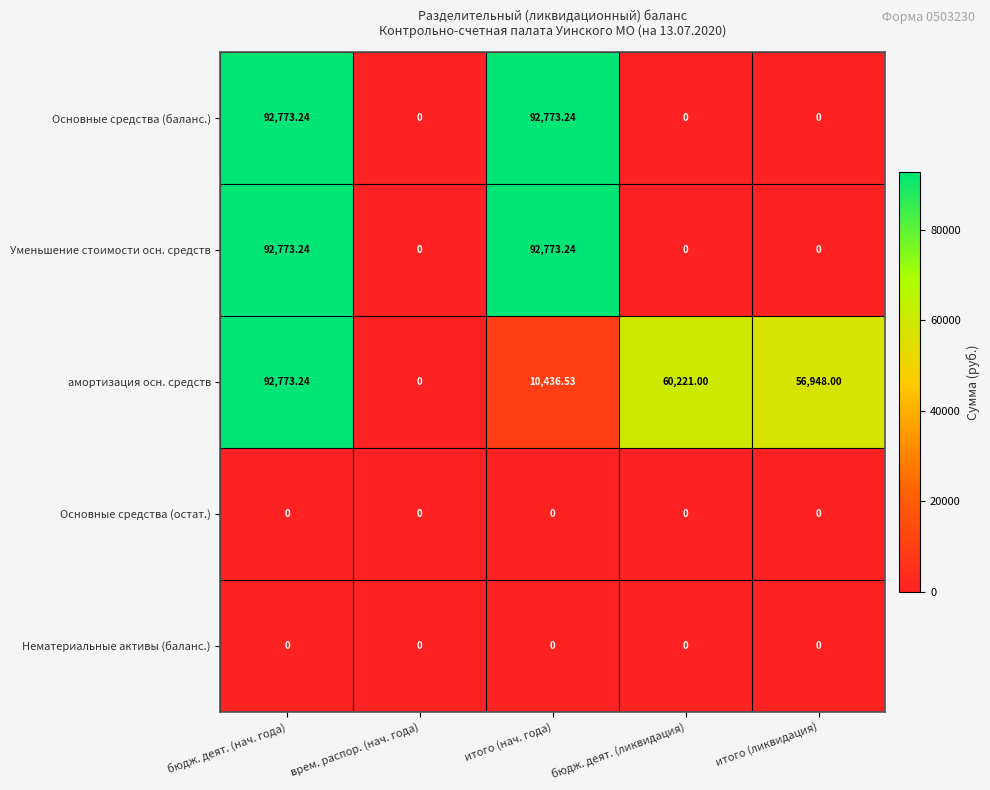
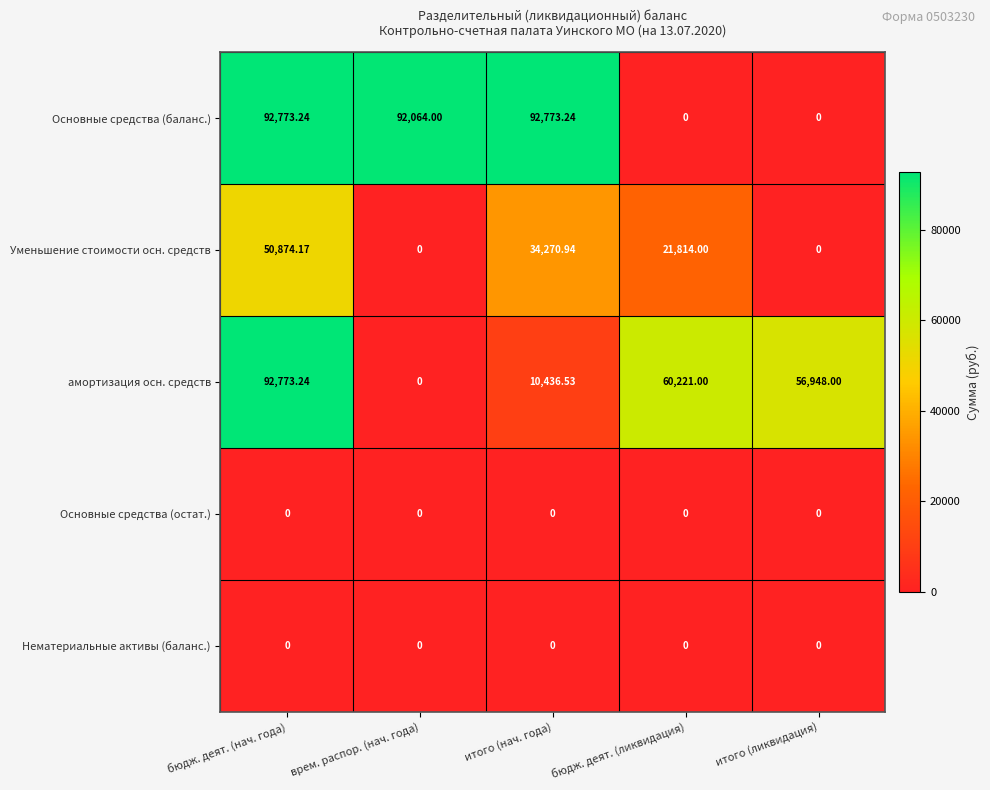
  {
    "Основные средства (баланс.)": {
      "бюдж. деят. (нач. года)": "92,773.24",
-     "врем. распор. (нач. года)": "0",
+     "врем. распор. (нач. года)": "92,064.00",
      "итого (нач. года)": "92,773.24",
      "бюдж. деят. (ликвидация)": "0",
      "итого (ликвидация)": "0"
    },
    "Уменьшение стоимости осн. средств": {
-     "бюдж. деят. (нач. года)": "92,773.24",
+     "бюдж. деят. (нач. года)": "50,874.17",
      "врем. распор. (нач. года)": "0",
-     "итого (нач. года)": "92,773.24",
-     "бюдж. деят. (ликвидация)": "0",
+     "итого (нач. года)": "34,270.94",
+     "бюдж. деят. (ликвидация)": "21,814.00",
      "итого (ликвидация)": "0"
    },
    "амортизация осн. средств": {
      "бюдж. деят. (нач. года)": "92,773.24",
      "врем. распор. (нач. года)": "0",
      "итого (нач. года)": "10,436.53",
      "бюдж. деят. (ликвидация)": "60,221.00",
      "итого (ликвидация)": "56,948.00"
    },
    "Основные средства (остат.)": {
      "бюдж. деят. (нач. года)": "0",
      "врем. распор. (нач. года)": "0",
      "итого (нач. года)": "0",
      "бюдж. деят. (ликвидация)": "0",
      "итого (ликвидация)": "0"
    },
    "Нематериальные активы (баланс.)": {
      "бюдж. деят. (нач. года)": "0",
      "врем. распор. (нач. года)": "0",
      "итого (нач. года)": "0",
      "бюдж. деят. (ликвидация)": "0",
      "итого (ликвидация)": "0"
    }
  }
